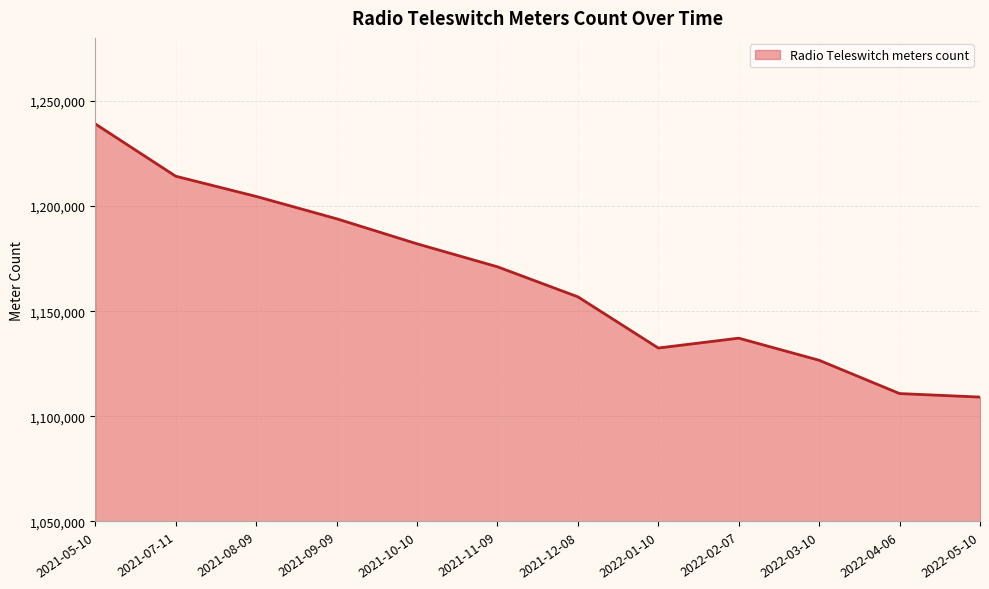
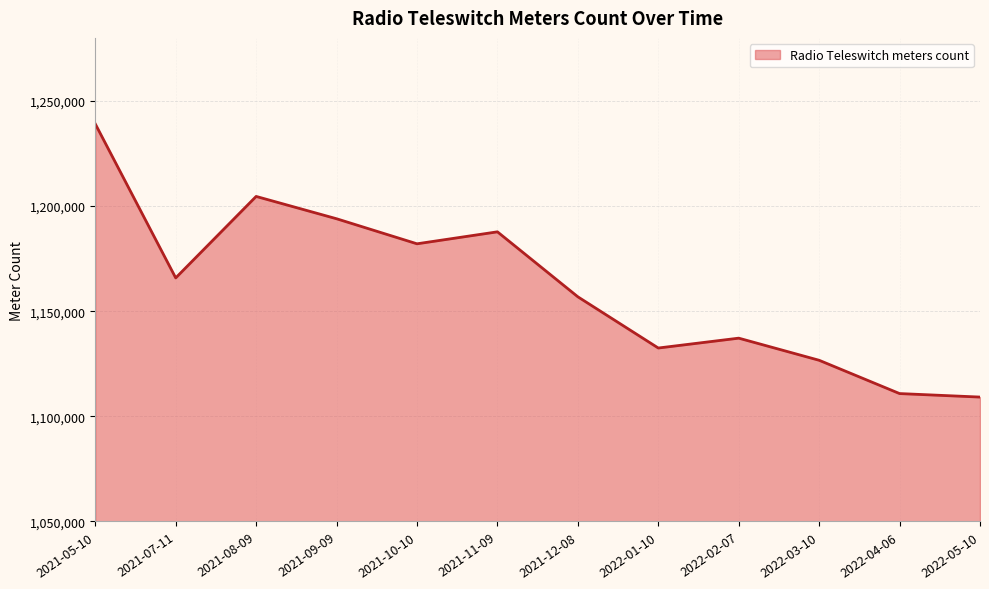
  {
    "2021-05-10": "1,239,000",
-   "2021-07-11": "1,214,000",
+   "2021-07-11": "1,166,000",
    "2021-08-09": "1,205,000",
    "2021-09-09": "1,194,000",
    "2021-10-10": "1,182,000",
-   "2021-11-09": "1,171,000",
+   "2021-11-09": "1,188,000",
    "2021-12-08": "1,157,000",
    "2022-01-10": "1,133,000",
    "2022-02-07": "1,137,000",
    "2022-03-10": "1,127,000",
    "2022-04-06": "1,111,000",
    "2022-05-10": "1,109,000"
  }
